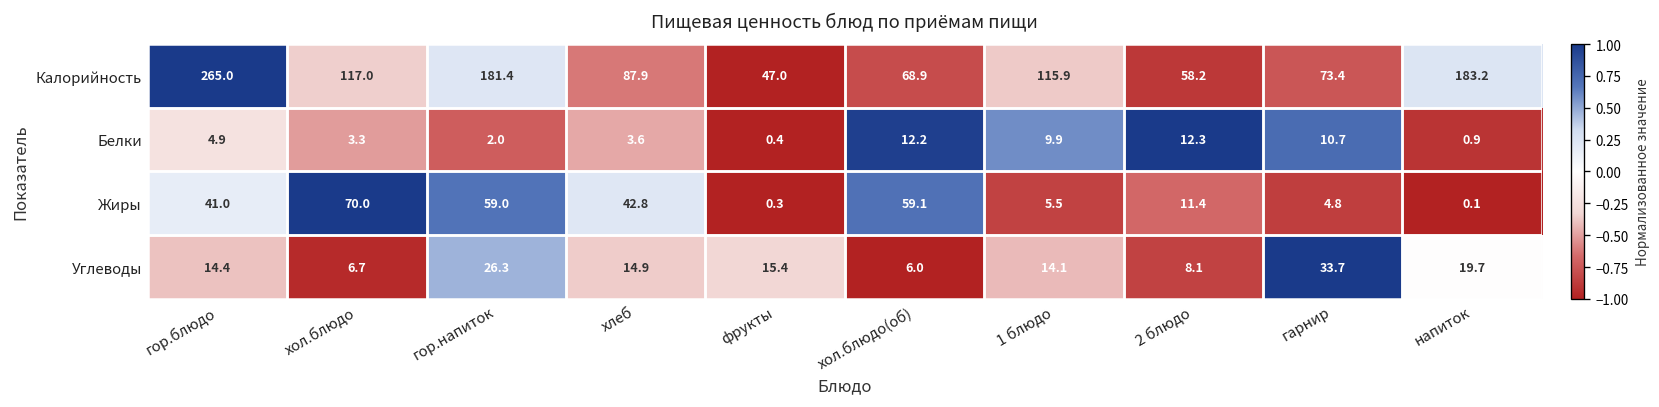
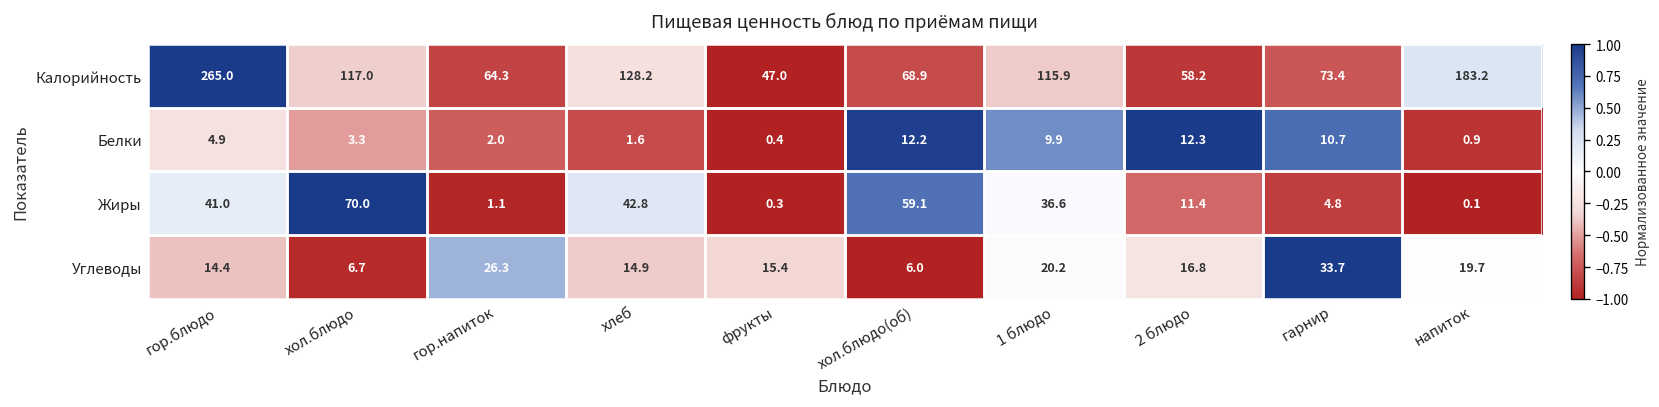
  {
    "Калорийность": {
      "гор.блюдо": 265.0,
      "хол.блюдо": 117.0,
-     "гор.напиток": 181.4,
-     "хлеб": 87.9,
+     "гор.напиток": 64.3,
+     "хлеб": 128.2,
      "фрукты": 47.0,
      "хол.блюдо(об)": 68.9,
      "1 блюдо": 115.9,
      "2 блюдо": 58.2,
      "гарнир": 73.4,
      "напиток": 183.2
    },
    "Белки": {
      "гор.блюдо": 4.9,
      "хол.блюдо": 3.3,
      "гор.напиток": 2.0,
-     "хлеб": 3.6,
+     "хлеб": 1.6,
      "фрукты": 0.4,
      "хол.блюдо(об)": 12.2,
      "1 блюдо": 9.9,
      "2 блюдо": 12.3,
      "гарнир": 10.7,
      "напиток": 0.9
    },
    "Жиры": {
      "гор.блюдо": 41.0,
      "хол.блюдо": 70.0,
-     "гор.напиток": 59.0,
+     "гор.напиток": 1.1,
      "хлеб": 42.8,
      "фрукты": 0.3,
      "хол.блюдо(об)": 59.1,
-     "1 блюдо": 5.5,
+     "1 блюдо": 36.6,
      "2 блюдо": 11.4,
      "гарнир": 4.8,
      "напиток": 0.1
    },
    "Углеводы": {
      "гор.блюдо": 14.4,
      "хол.блюдо": 6.7,
      "гор.напиток": 26.3,
      "хлеб": 14.9,
      "фрукты": 15.4,
      "хол.блюдо(об)": 6.0,
-     "1 блюдо": 14.1,
-     "2 блюдо": 8.1,
+     "1 блюдо": 20.2,
+     "2 блюдо": 16.8,
      "гарнир": 33.7,
      "напиток": 19.7
    }
  }
